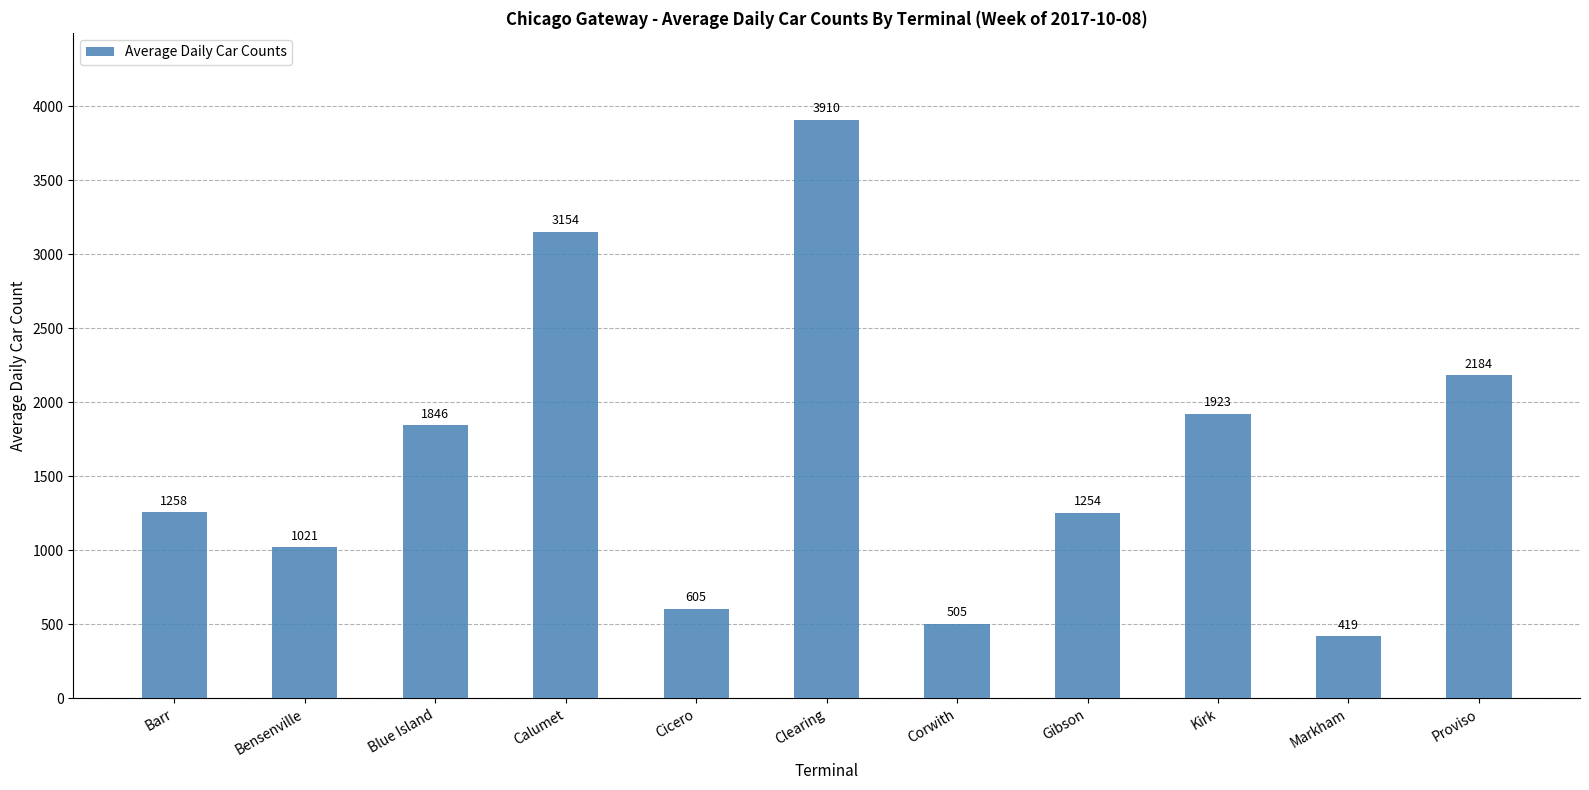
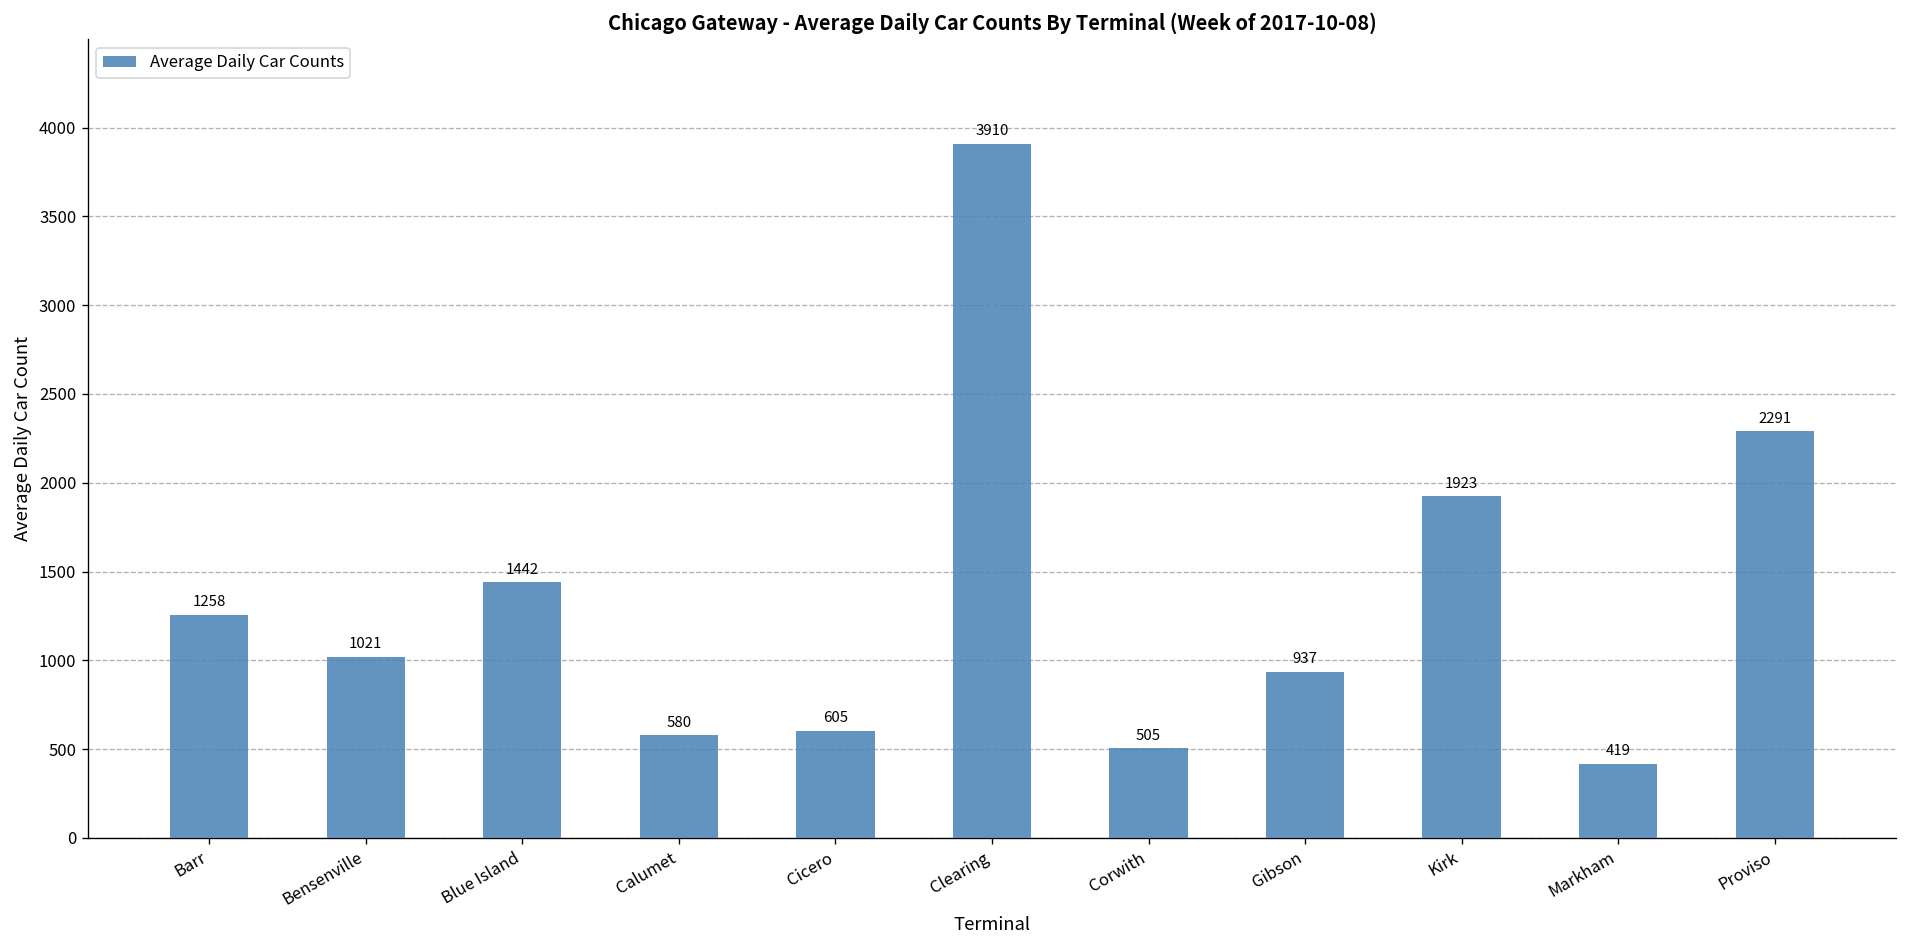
  {
    "Barr": 1258,
    "Bensenville": 1021,
-   "Blue Island": 1846,
-   "Calumet": 3154,
+   "Blue Island": 1442,
+   "Calumet": 580,
    "Cicero": 605,
    "Clearing": 3910,
    "Corwith": 505,
-   "Gibson": 1254,
+   "Gibson": 937,
    "Kirk": 1923,
    "Markham": 419,
-   "Proviso": 2184
+   "Proviso": 2291
  }
